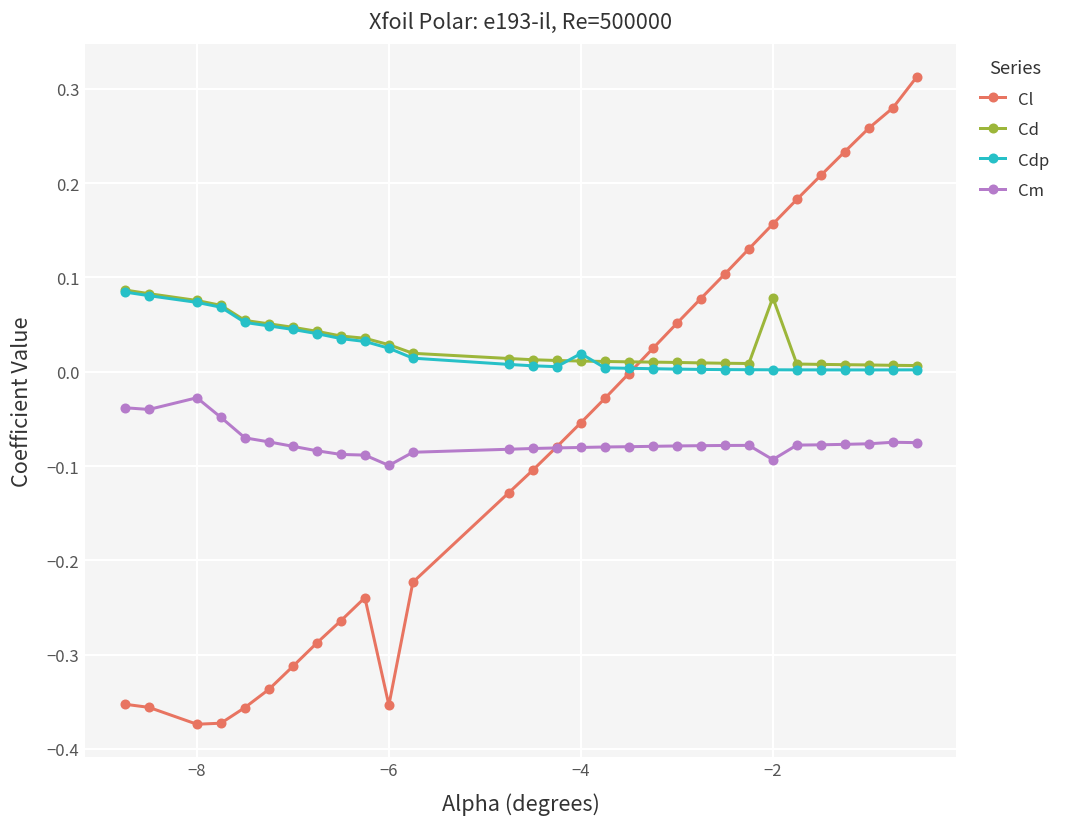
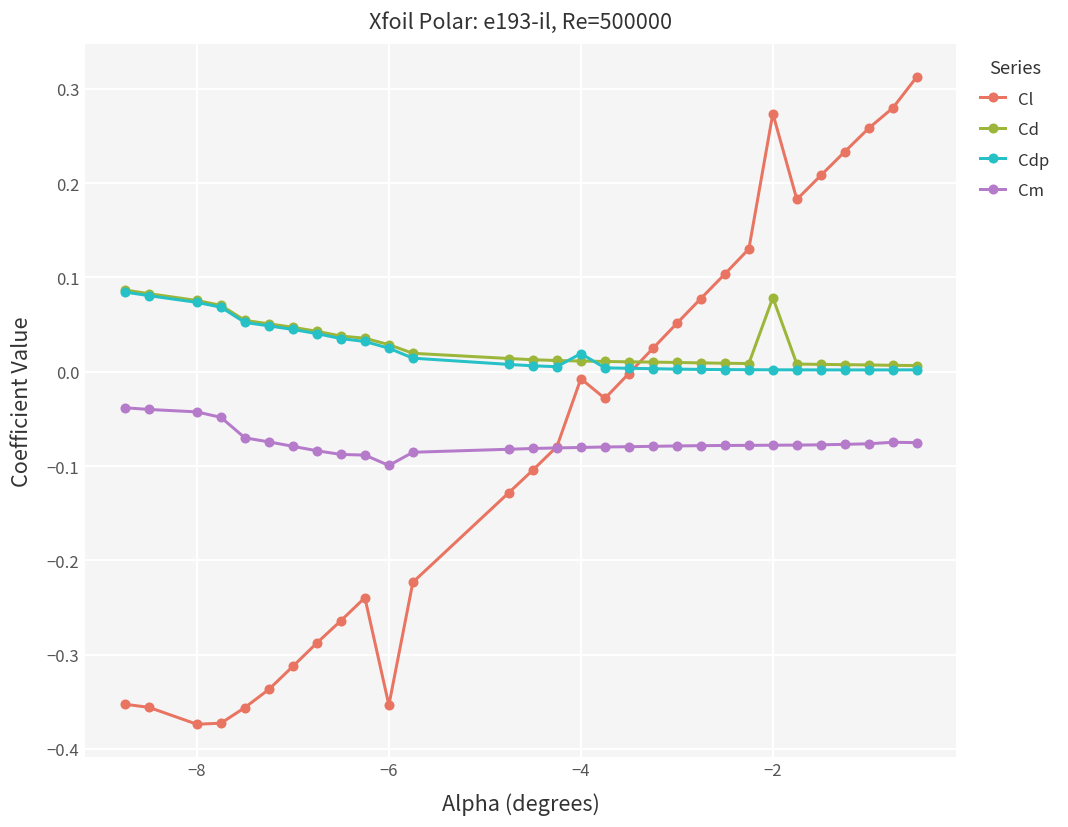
  {
    "Cl": {
      "−8": -0.37,
      "−6": -0.35,
-     "−4": -0.05,
-     "−2": 0.16
+     "−4": -0.01,
+     "−2": 0.27
    },
    "Cd": {
      "−6": 0.03,
      "−4": 0.01,
      "−2": 0.08
    },
    "Cdp": {
      "−6": 0.02,
      "−4": 0.02,
      "−2": 0.00
    },
    "Cm": {
-     "−8": -0.03,
+     "−8": -0.04,
      "−6": -0.10,
      "−4": -0.08,
-     "−2": -0.09
+     "−2": -0.08
    }
  }
